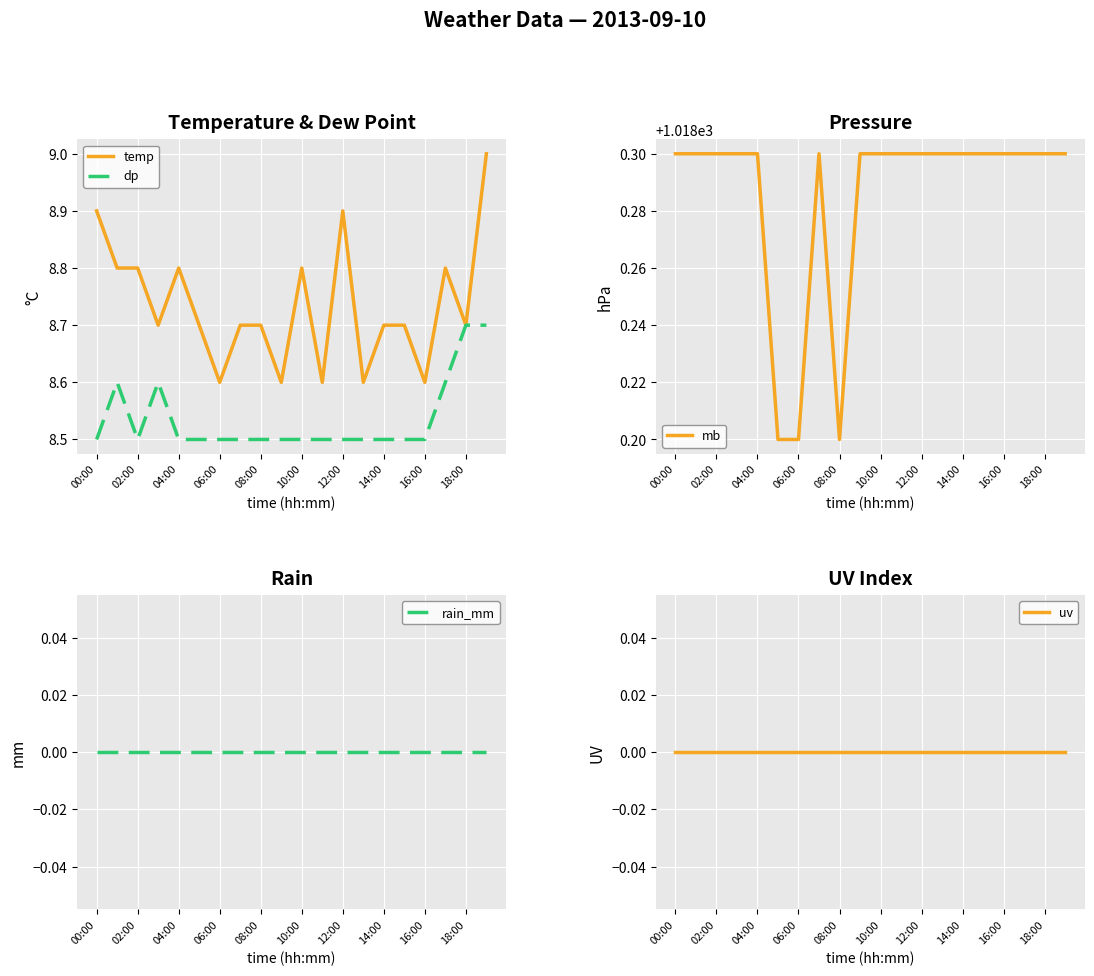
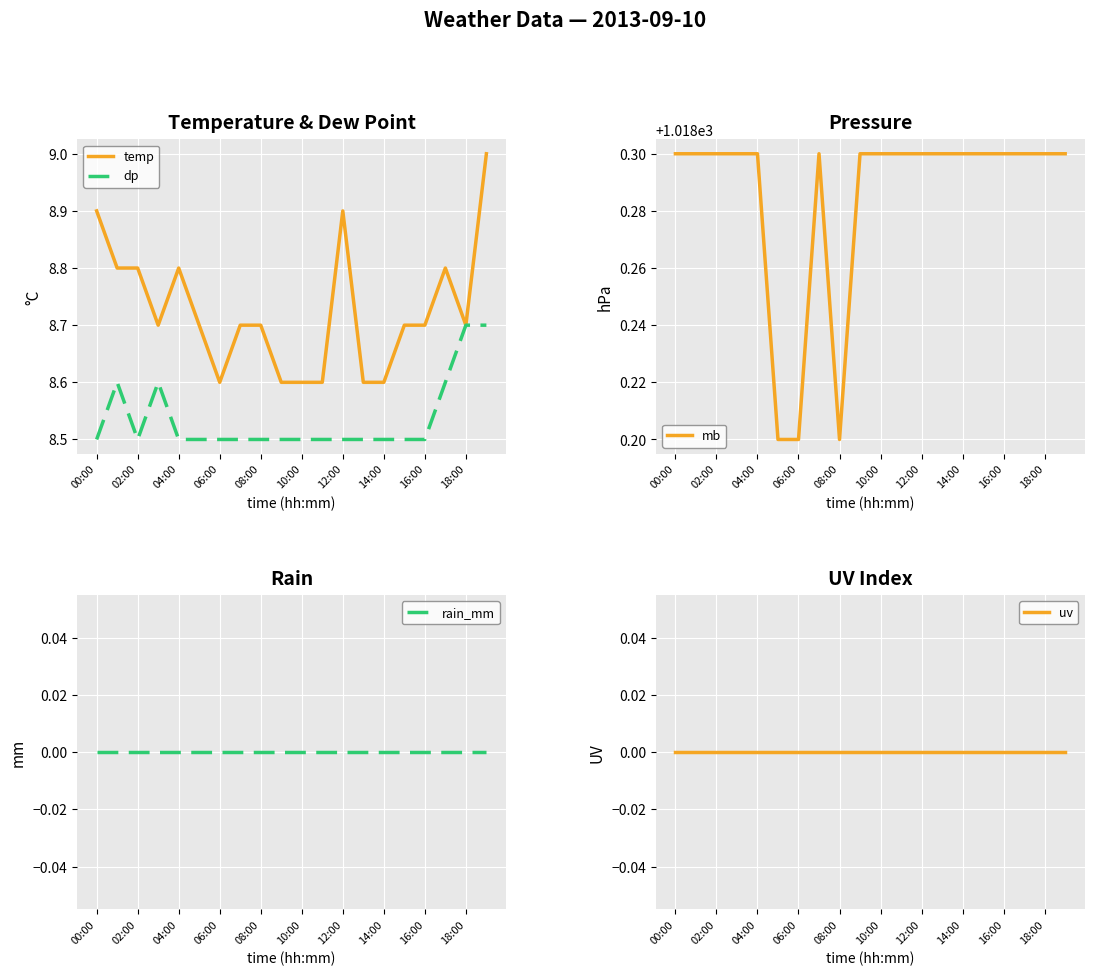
  {
    "Temperature & Dew Point": {
      "temp": {
        "00:00": 8.9,
        "02:00": 8.8,
        "04:00": 8.8,
        "06:00": 8.6,
        "08:00": 8.7,
-       "10:00": 8.8,
+       "10:00": 8.6,
        "12:00": 8.9,
-       "14:00": 8.7,
-       "16:00": 8.6
+       "14:00": 8.6,
+       "16:00": 8.7
      },
      "dp": {
        "00:00": 8.5,
        "02:00": 8.5,
        "04:00": 8.5,
        "06:00": 8.5,
        "08:00": 8.5,
        "10:00": 8.5,
        "12:00": 8.5,
        "14:00": 8.5,
        "16:00": 8.5
      }
    },
    "Pressure": {
      "00:00": 1018.300,
      "02:00": 1018.300,
      "04:00": 1018.300,
      "06:00": 1018.200,
      "08:00": 1018.200,
      "10:00": 1018.300,
      "12:00": 1018.300,
      "14:00": 1018.300,
      "16:00": 1018.300,
      "18:00": 1018.300
    },
    "Rain": {
      "00:00": 0.000,
      "02:00": 0.000,
      "04:00": 0.000,
      "06:00": 0.000,
      "08:00": 0.000,
      "10:00": 0.000,
      "12:00": 0.000,
      "14:00": 0.000,
      "16:00": 0.000,
      "18:00": 0.000
    },
    "UV Index": {
      "00:00": 0.000,
      "02:00": 0.000,
      "04:00": 0.000,
      "06:00": 0.000,
      "08:00": 0.000,
      "10:00": 0.000,
      "12:00": 0.000,
      "14:00": 0.000,
      "16:00": 0.000,
      "18:00": 0.000
    }
  }
